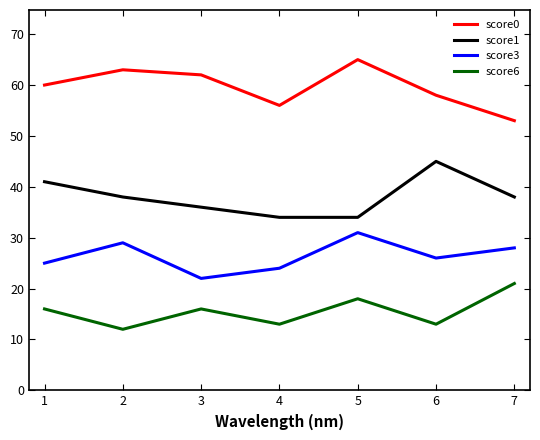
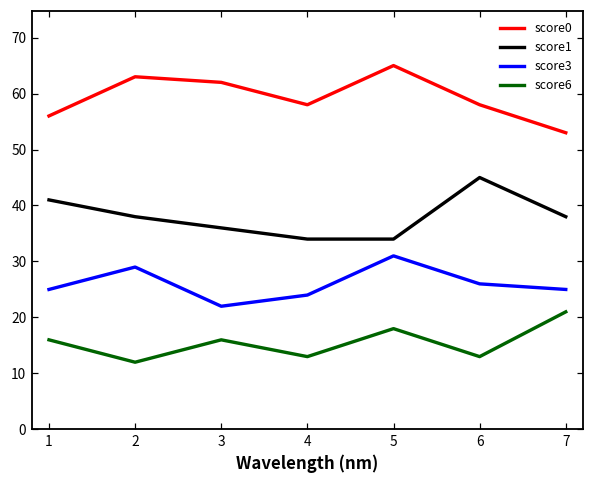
  {
    "score0": {
-     "1": 60,
+     "1": 56,
      "2": 63,
      "3": 62,
-     "4": 56,
+     "4": 58,
      "5": 65,
      "6": 58,
      "7": 53
    },
    "score1": {
      "1": 41,
      "2": 38,
      "3": 36,
      "4": 34,
      "5": 34,
      "6": 45,
      "7": 38
    },
    "score3": {
      "1": 25,
      "2": 29,
      "3": 22,
      "4": 24,
      "5": 31,
      "6": 26,
-     "7": 28
+     "7": 25
    },
    "score6": {
      "1": 16,
      "2": 12,
      "3": 16,
      "4": 13,
      "5": 18,
      "6": 13,
      "7": 21
    }
  }
